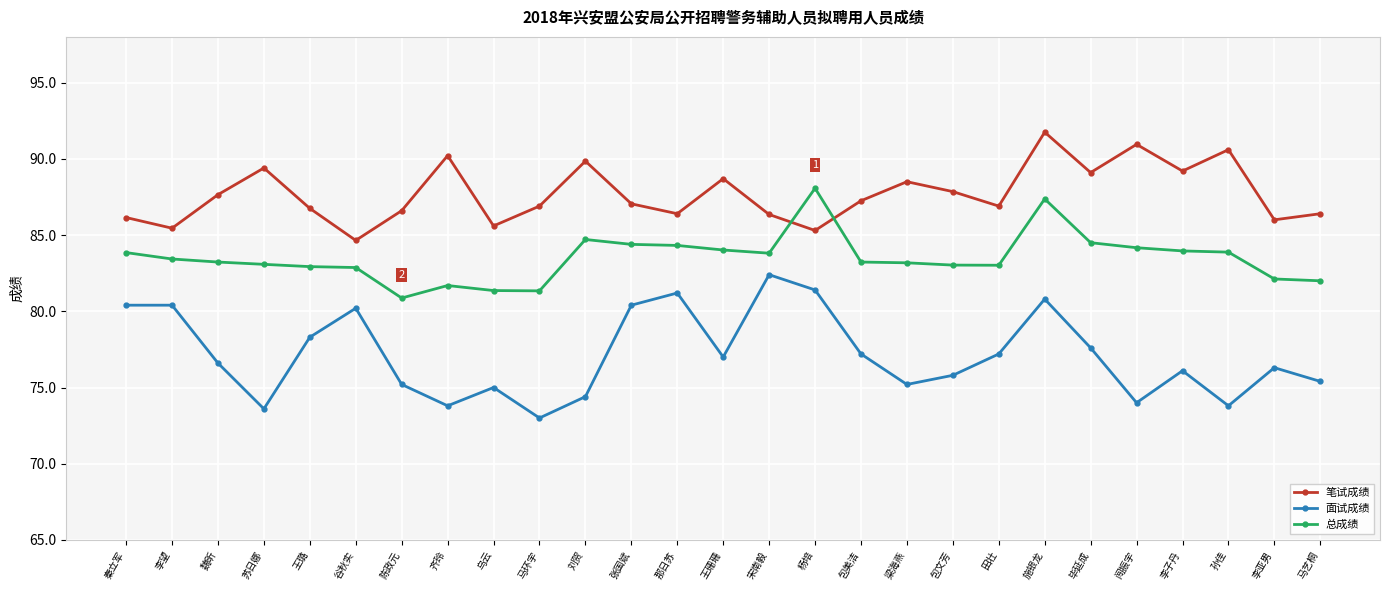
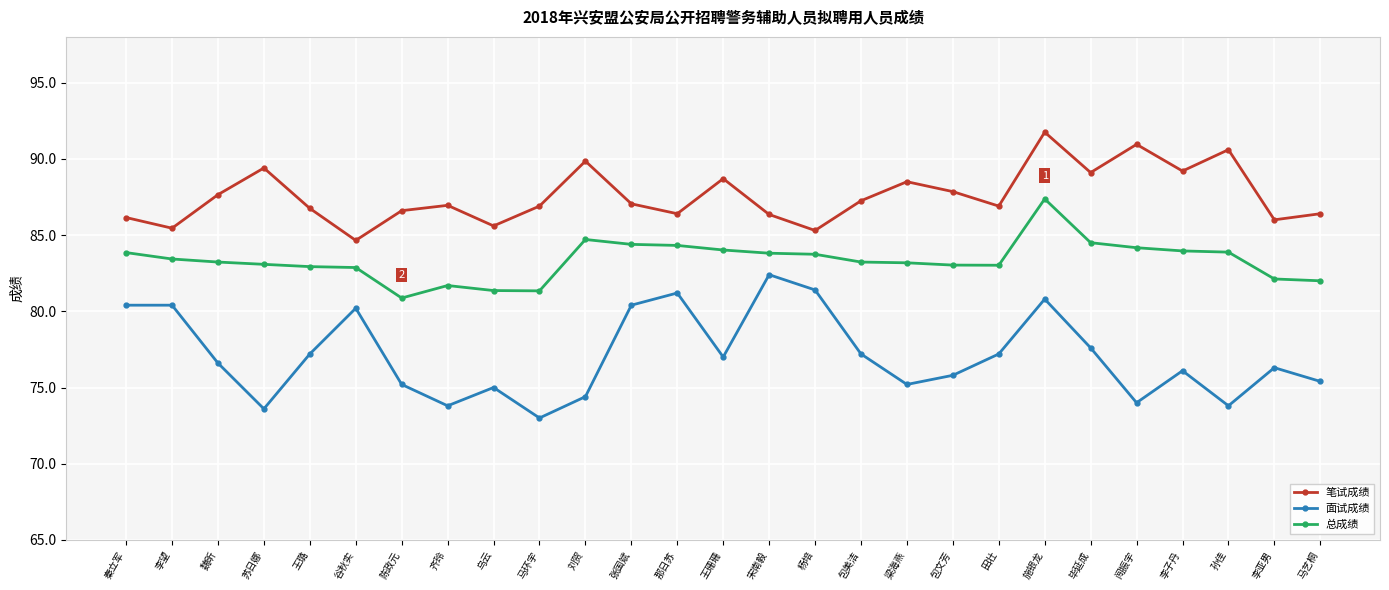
  {
    "笔试成绩": {
      "秦立军": 86.2,
      "李望": 85.5,
      "魏昕": 87.7,
      "苏日娜": 89.4,
      "王璐": 86.8,
      "谷秋实": 84.7,
      "陈政元": 86.6,
-     "齐玲": 90.2,
+     "齐玲": 87.0,
      "乌云": 85.6,
      "马环宇": 86.9,
      "刘贺": 89.9,
      "张国斌": 87.1,
      "那日苏": 86.4,
      "王珊珊": 88.7,
      "宋南毅": 86.4,
      "杨培": 85.3,
      "包美洁": 87.3,
      "梁海燕": 88.5,
      "包文芳": 87.9,
      "田壮": 86.9,
      "施银龙": 91.8,
      "毕延成": 89.1,
      "闯振宇": 91.0,
      "李子丹": 89.2,
      "孙佳": 90.6,
      "李亚男": 86.0,
      "马艺桐": 86.4
    },
    "面试成绩": {
      "秦立军": 80.4,
      "李望": 80.4,
      "魏昕": 76.6,
      "苏日娜": 73.6,
-     "王璐": 78.3,
+     "王璐": 77.2,
      "谷秋实": 80.2,
      "陈政元": 75.2,
      "齐玲": 73.8,
      "乌云": 75.0,
      "马环宇": 73.0,
      "刘贺": 74.4,
      "张国斌": 80.4,
      "那日苏": 81.2,
      "王珊珊": 77.0,
      "宋南毅": 82.4,
      "杨培": 81.4,
      "包美洁": 77.2,
      "梁海燕": 75.2,
      "包文芳": 75.8,
      "田壮": 77.2,
      "施银龙": 80.8,
      "毕延成": 77.6,
      "闯振宇": 74.0,
      "李子丹": 76.1,
      "孙佳": 73.8,
      "李亚男": 76.3,
      "马艺桐": 75.4
    },
    "总成绩": {
      "秦立军": 83.9,
      "李望": 83.4,
      "魏昕": 83.2,
      "苏日娜": 83.1,
      "王璐": 82.9,
      "谷秋实": 82.9,
      "齐玲": 81.7,
      "乌云": 81.4,
      "马环宇": 81.3,
      "刘贺": 84.7,
      "张国斌": 84.4,
      "那日苏": 84.3,
      "王珊珊": 84.0,
      "宋南毅": 83.8,
-     "杨培": 88.1,
+     "杨培": 83.7,
      "包美洁": 83.2,
      "梁海燕": 83.2,
      "包文芳": 83.0,
      "田壮": 83.0,
      "施银龙": 87.4,
      "毕延成": 84.5,
      "闯振宇": 84.2,
      "李子丹": 84.0,
      "孙佳": 83.9,
      "李亚男": 82.1,
      "马艺桐": 82.0
    }
  }
